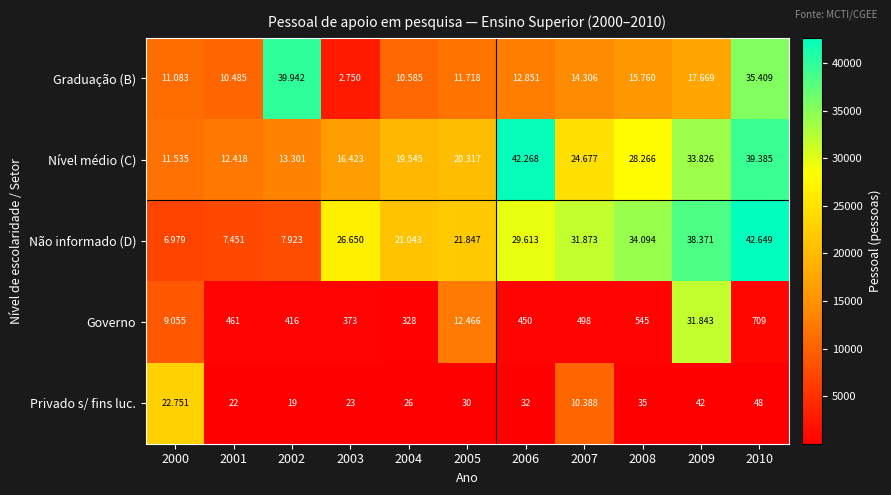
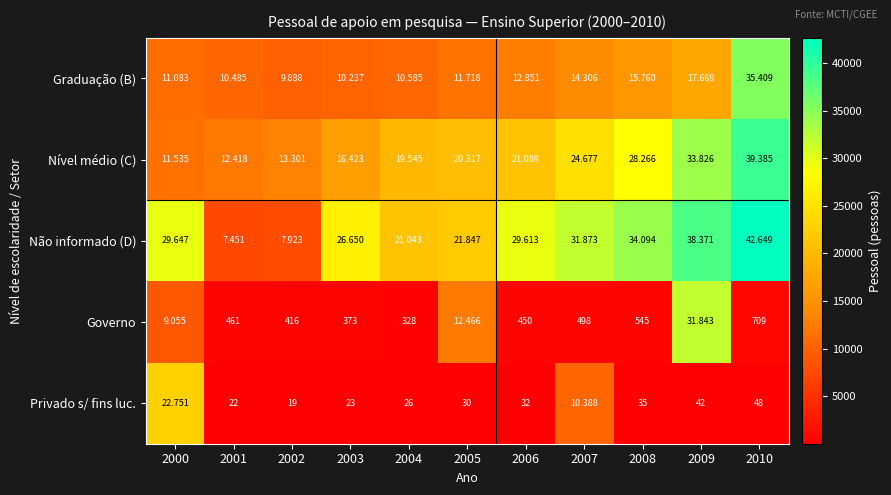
  {
    "Graduação (B)": {
      "2000": 11.083,
      "2001": 10.485,
-     "2002": 39.942,
-     "2003": 2.750,
+     "2002": 9.888,
+     "2003": 10.237,
      "2004": 10.585,
      "2005": 11.718,
      "2006": 12.851,
      "2007": 14.306,
      "2008": 15.760,
      "2009": 17.669,
      "2010": 35.409
    },
    "Nível médio (C)": {
      "2000": 11.535,
      "2001": 12.418,
      "2002": 13.301,
      "2003": 16.423,
      "2004": 19.545,
      "2005": 20.317,
-     "2006": 42.268,
+     "2006": 21.089,
      "2007": 24.677,
      "2008": 28.266,
      "2009": 33.826,
      "2010": 39.385
    },
    "Não informado (D)": {
-     "2000": 6.979,
+     "2000": 29.647,
      "2001": 7.451,
      "2002": 7.923,
      "2003": 26.650,
      "2004": 21.043,
      "2005": 21.847,
      "2006": 29.613,
      "2007": 31.873,
      "2008": 34.094,
      "2009": 38.371,
      "2010": 42.649
    },
    "Governo": {
      "2000": 9.055,
      "2001": 461,
      "2002": 416,
      "2003": 373,
      "2004": 328,
      "2005": 12.466,
      "2006": 450,
      "2007": 498,
      "2008": 545,
      "2009": 31.843,
      "2010": 709
    },
    "Privado s/ fins luc.": {
      "2000": 22.751,
      "2001": 22,
      "2002": 19,
      "2003": 23,
      "2004": 26,
      "2005": 30,
      "2006": 32,
      "2007": 10.388,
      "2008": 35,
      "2009": 42,
      "2010": 48
    }
  }
